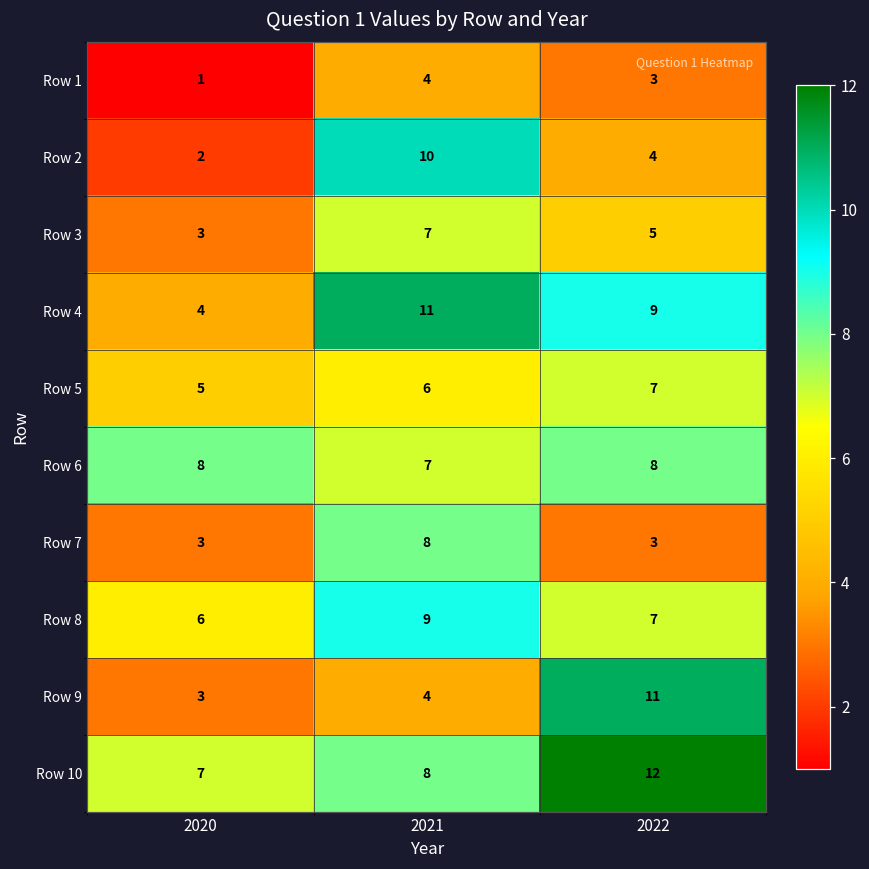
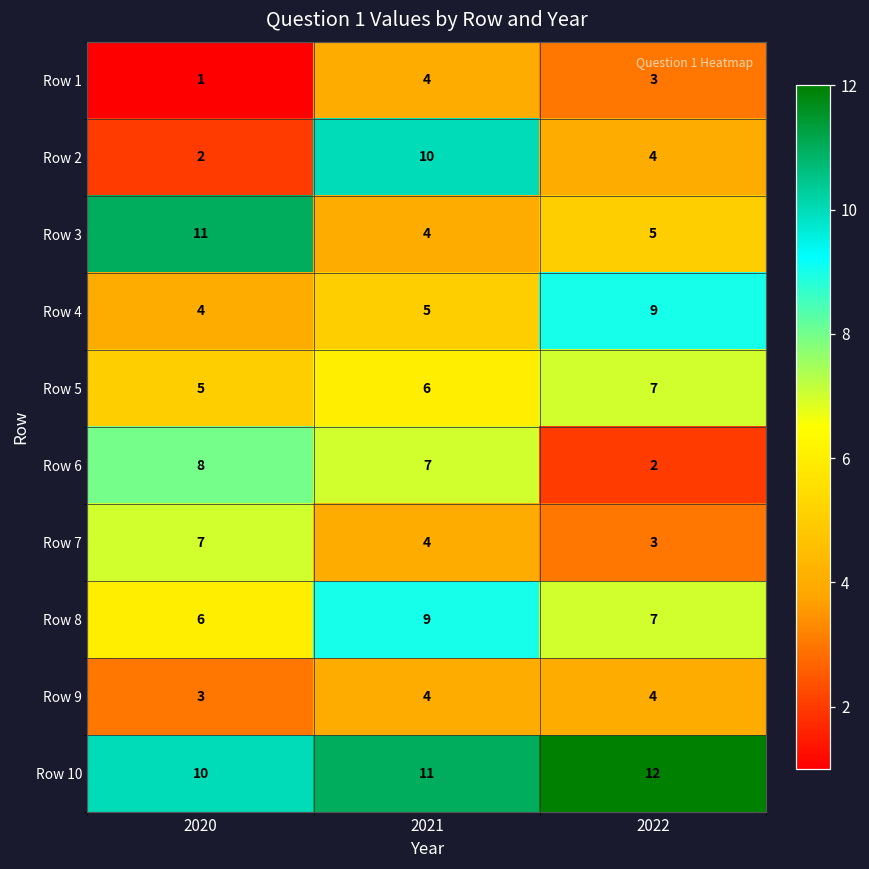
  {
    "Row 1": {
      "2020": 1,
      "2021": 4
    },
    "Row 2": {
      "2020": 2,
      "2021": 10,
      "2022": 4
    },
    "Row 3": {
-     "2020": 3,
-     "2021": 7,
+     "2020": 11,
+     "2021": 4,
      "2022": 5
    },
    "Row 4": {
      "2020": 4,
-     "2021": 11,
+     "2021": 5,
      "2022": 9
    },
    "Row 5": {
      "2020": 5,
      "2021": 6,
      "2022": 7
    },
    "Row 6": {
      "2020": 8,
      "2021": 7,
-     "2022": 8
+     "2022": 2
    },
    "Row 7": {
-     "2020": 3,
-     "2021": 8,
+     "2020": 7,
+     "2021": 4,
      "2022": 3
    },
    "Row 8": {
      "2020": 6,
      "2021": 9,
      "2022": 7
    },
    "Row 9": {
      "2020": 3,
      "2021": 4,
-     "2022": 11
+     "2022": 4
    },
    "Row 10": {
-     "2020": 7,
-     "2021": 8,
+     "2020": 10,
+     "2021": 11,
      "2022": 12
    }
  }
